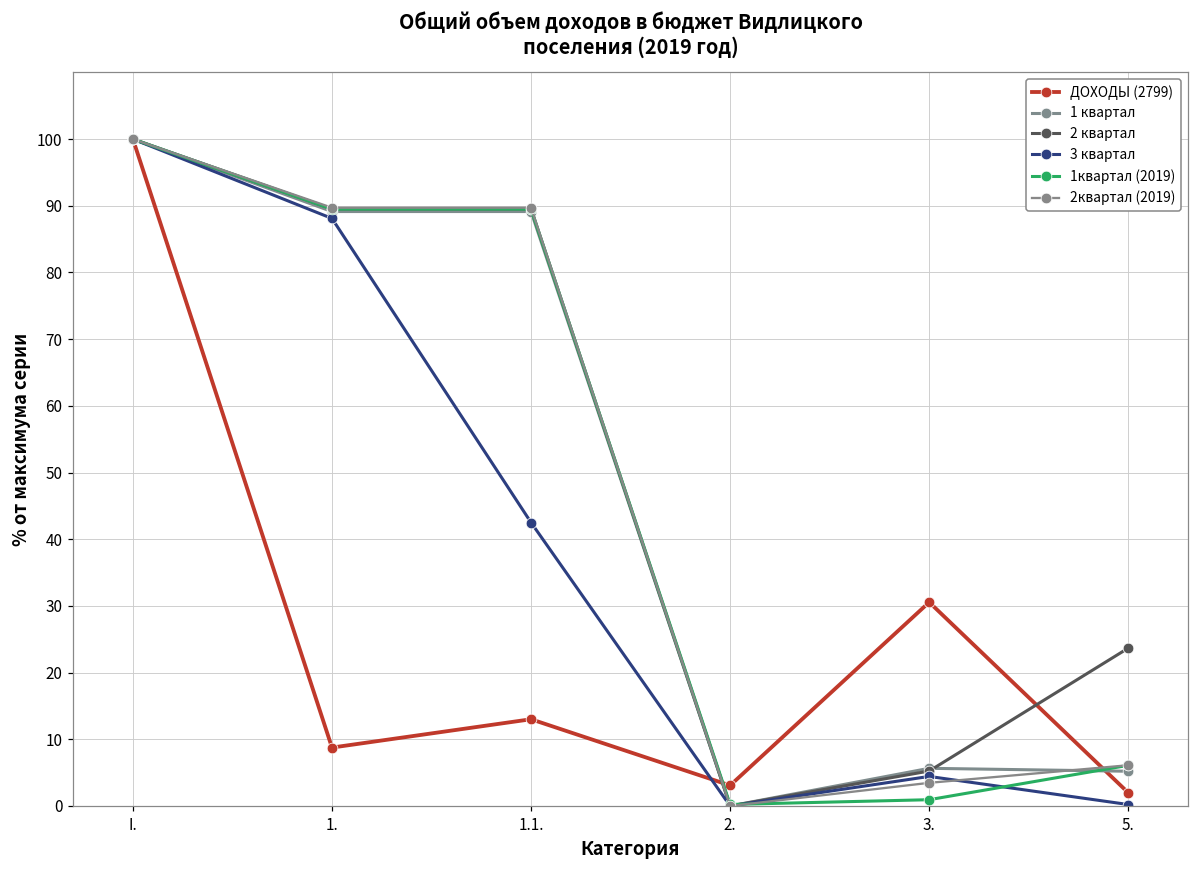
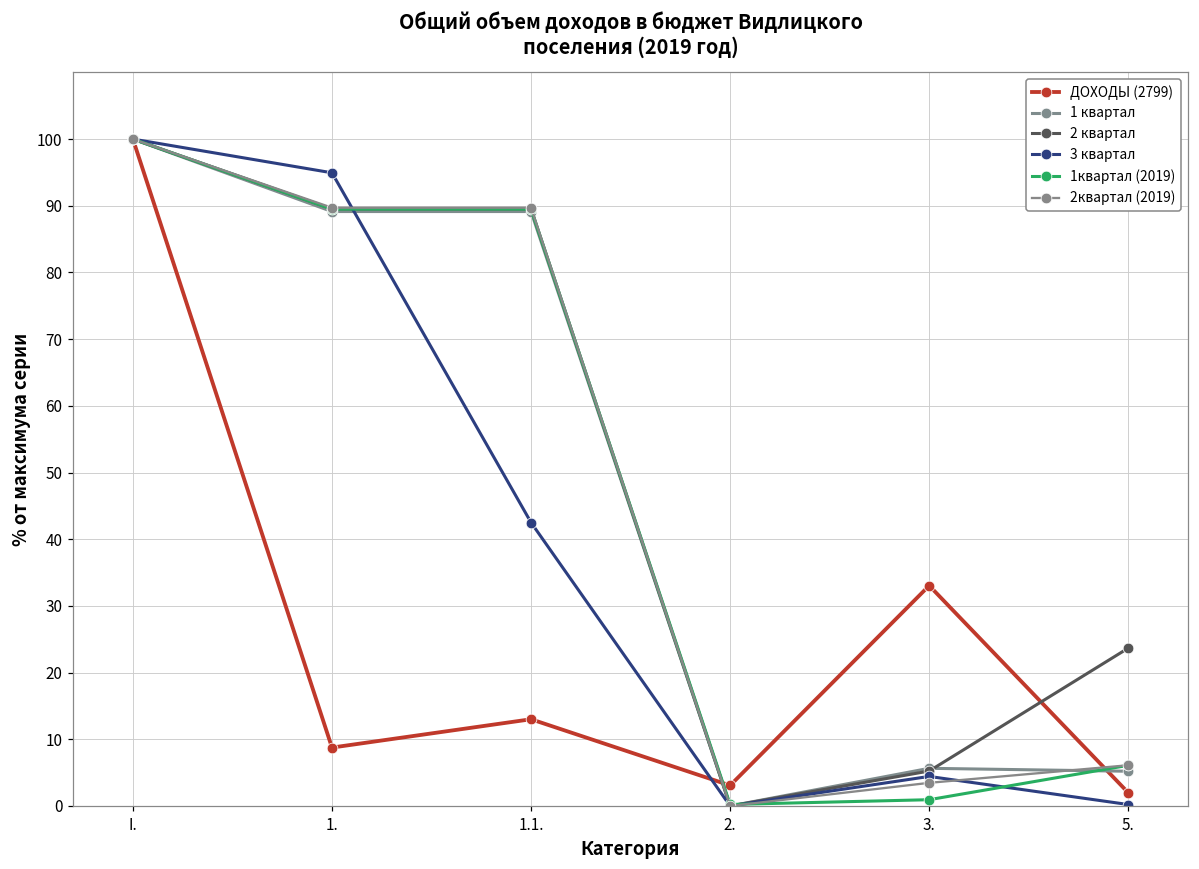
  {
    "ДОХОДЫ (2799)": {
      "1.": 9,
      "1.1.": 13,
      "2.": 3,
-     "3.": 31,
+     "3.": 33,
      "5.": 2
    },
    "2 квартал": {
      "5.": 24
    },
    "3 квартал": {
-     "1.": 88,
+     "1.": 95,
      "1.1.": 43,
      "3.": 4,
      "5.": 0
    },
    "1квартал (2019)": {
      "3.": 1
    }
  }
